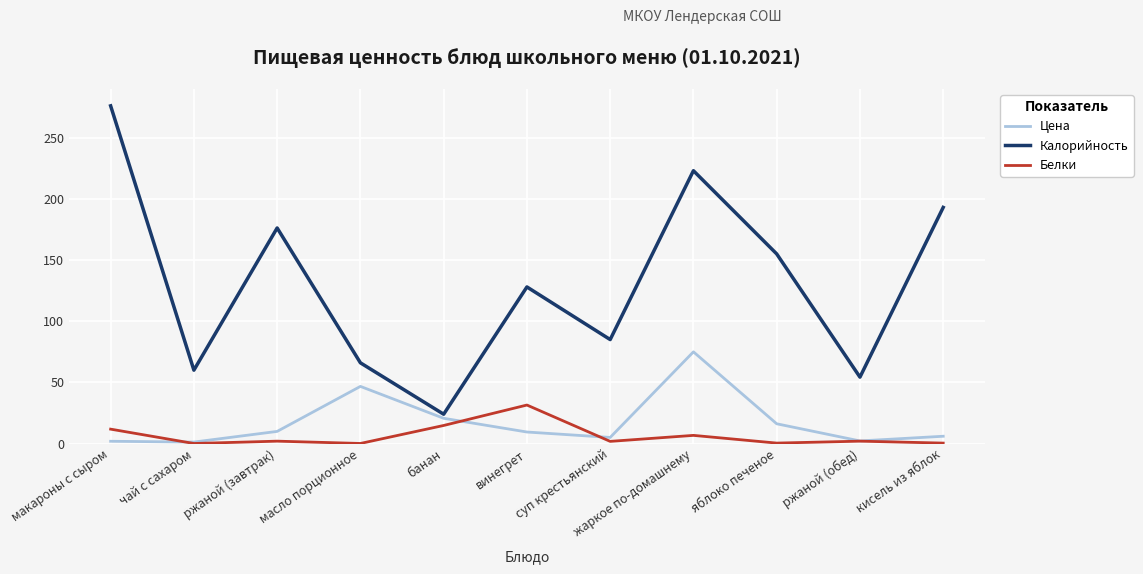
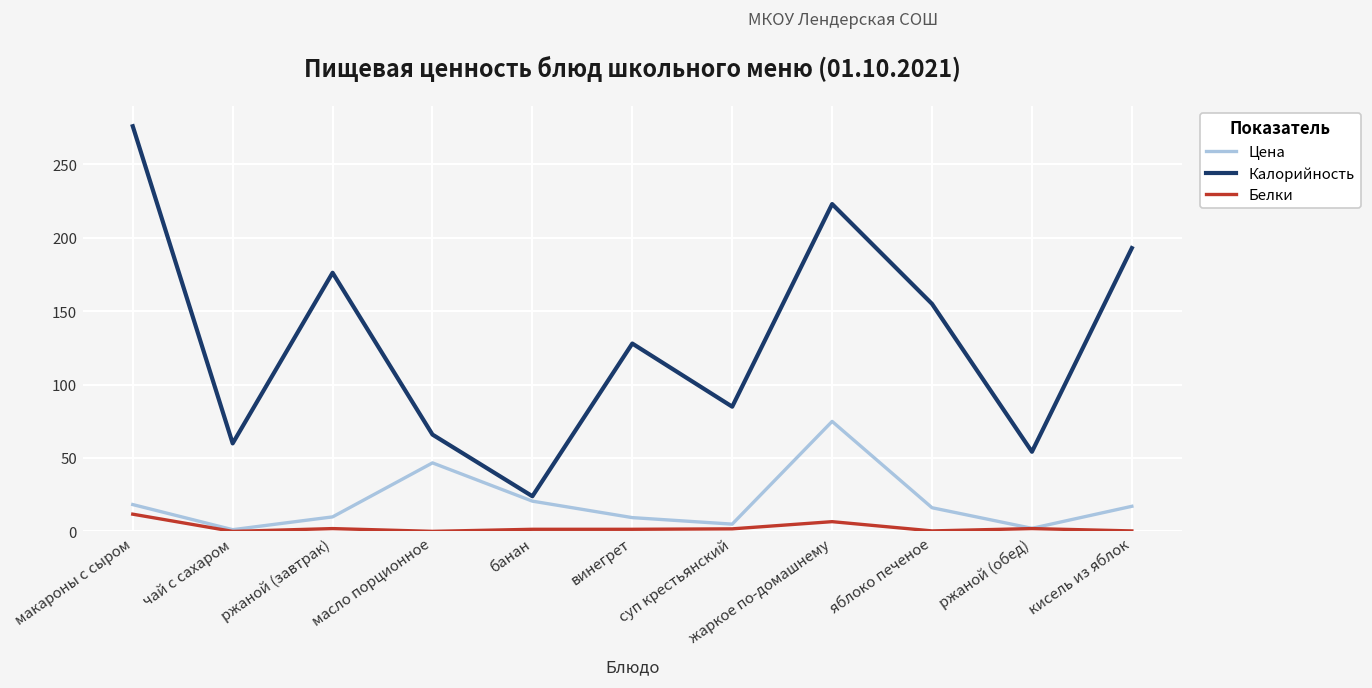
  {
    "Цена": {
-     "макароны с сыром": 2,
+     "макароны с сыром": 18,
      "ржаной (завтрак)": 10,
      "масло порционное": 47,
      "банан": 21,
      "винегрет": 9,
      "суп крестьянский": 5,
      "жаркое по-домашнему": 75,
      "яблоко печеное": 16,
-     "кисель из яблок": 6
+     "кисель из яблок": 17
    },
    "Калорийность": {
      "макароны с сыром": 276,
      "чай с сахаром": 60,
      "ржаной (завтрак)": 176,
      "масло порционное": 66,
      "банан": 24,
      "винегрет": 128,
      "суп крестьянский": 85,
      "жаркое по-домашнему": 223,
      "яблоко печеное": 155,
      "ржаной (обед)": 54,
      "кисель из яблок": 193
    },
    "Белки": {
      "макароны с сыром": 12,
      "ржаной (завтрак)": 2,
      "масло порционное": 0,
-     "банан": 15,
-     "винегрет": 32,
+     "банан": 2,
+     "винегрет": 2,
      "суп крестьянский": 2,
      "жаркое по-домашнему": 7,
      "яблоко печеное": 0,
      "кисель из яблок": 0
    }
  }
